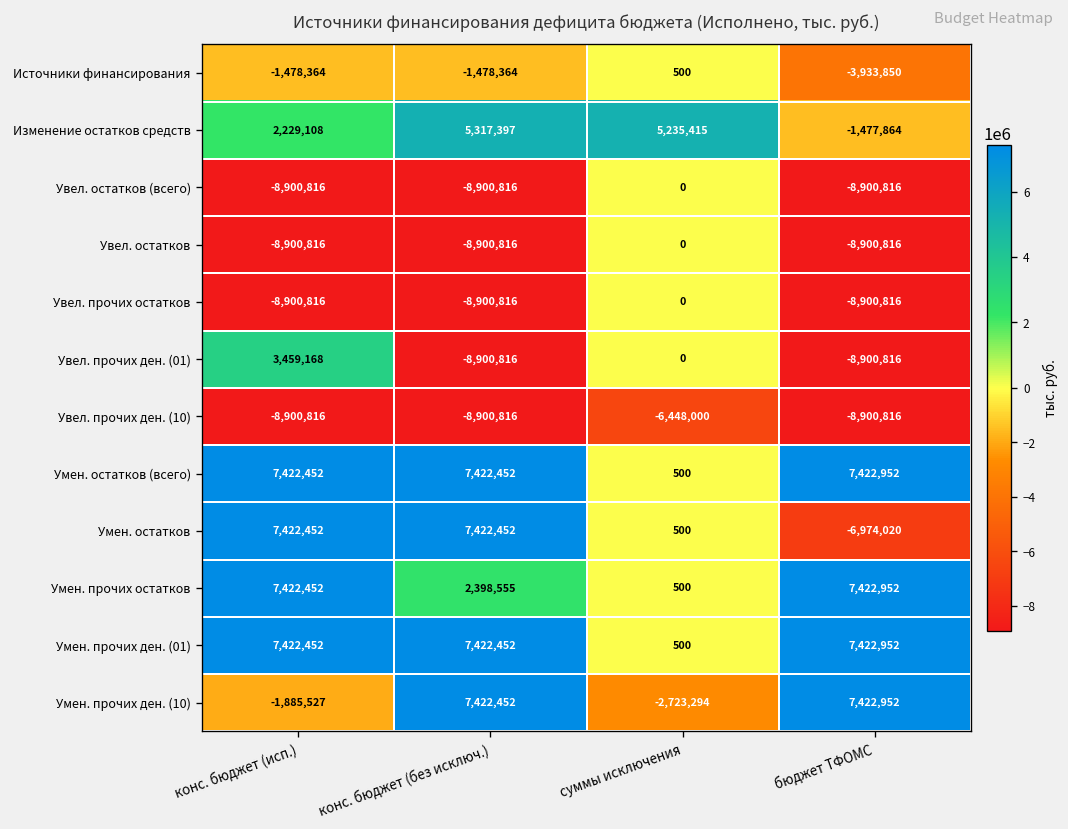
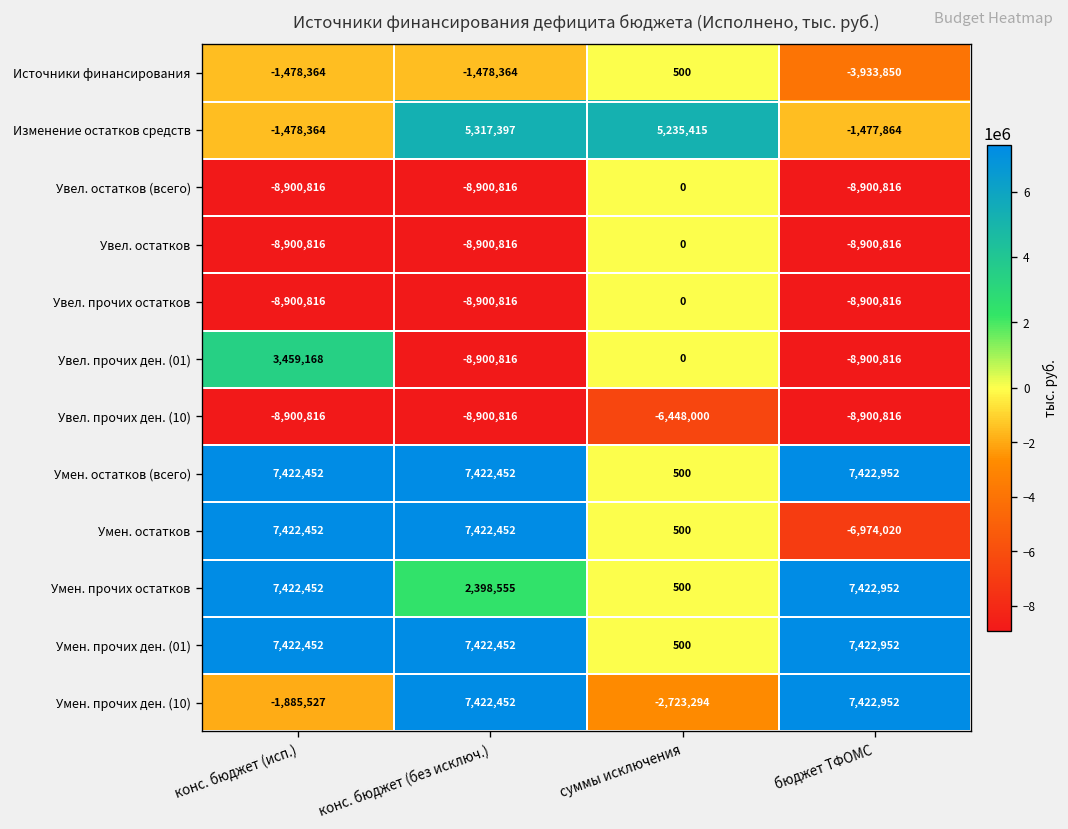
  {
    "Источники финансирования": {
      "конс. бюджет (исп.)": "-1,478,364",
      "конс. бюджет (без исключ.)": "-1,478,364",
      "суммы исключения": "500",
      "бюджет ТФОМС": "-3,933,850"
    },
    "Изменение остатков средств": {
-     "конс. бюджет (исп.)": "2,229,108",
+     "конс. бюджет (исп.)": "-1,478,364",
      "конс. бюджет (без исключ.)": "5,317,397",
      "суммы исключения": "5,235,415",
      "бюджет ТФОМС": "-1,477,864"
    },
    "Увел. остатков (всего)": {
      "конс. бюджет (исп.)": "-8,900,816",
      "конс. бюджет (без исключ.)": "-8,900,816",
      "суммы исключения": "0",
      "бюджет ТФОМС": "-8,900,816"
    },
    "Увел. остатков": {
      "конс. бюджет (исп.)": "-8,900,816",
      "конс. бюджет (без исключ.)": "-8,900,816",
      "суммы исключения": "0",
      "бюджет ТФОМС": "-8,900,816"
    },
    "Увел. прочих остатков": {
      "конс. бюджет (исп.)": "-8,900,816",
      "конс. бюджет (без исключ.)": "-8,900,816",
      "суммы исключения": "0",
      "бюджет ТФОМС": "-8,900,816"
    },
    "Увел. прочих ден. (01)": {
      "конс. бюджет (исп.)": "3,459,168",
      "конс. бюджет (без исключ.)": "-8,900,816",
      "суммы исключения": "0",
      "бюджет ТФОМС": "-8,900,816"
    },
    "Увел. прочих ден. (10)": {
      "конс. бюджет (исп.)": "-8,900,816",
      "конс. бюджет (без исключ.)": "-8,900,816",
      "суммы исключения": "-6,448,000",
      "бюджет ТФОМС": "-8,900,816"
    },
    "Умен. остатков (всего)": {
      "конс. бюджет (исп.)": "7,422,452",
      "конс. бюджет (без исключ.)": "7,422,452",
      "суммы исключения": "500",
      "бюджет ТФОМС": "7,422,952"
    },
    "Умен. остатков": {
      "конс. бюджет (исп.)": "7,422,452",
      "конс. бюджет (без исключ.)": "7,422,452",
      "суммы исключения": "500",
      "бюджет ТФОМС": "-6,974,020"
    },
    "Умен. прочих остатков": {
      "конс. бюджет (исп.)": "7,422,452",
      "конс. бюджет (без исключ.)": "2,398,555",
      "суммы исключения": "500",
      "бюджет ТФОМС": "7,422,952"
    },
    "Умен. прочих ден. (01)": {
      "конс. бюджет (исп.)": "7,422,452",
      "конс. бюджет (без исключ.)": "7,422,452",
      "суммы исключения": "500",
      "бюджет ТФОМС": "7,422,952"
    },
    "Умен. прочих ден. (10)": {
      "конс. бюджет (исп.)": "-1,885,527",
      "конс. бюджет (без исключ.)": "7,422,452",
      "суммы исключения": "-2,723,294",
      "бюджет ТФОМС": "7,422,952"
    }
  }
